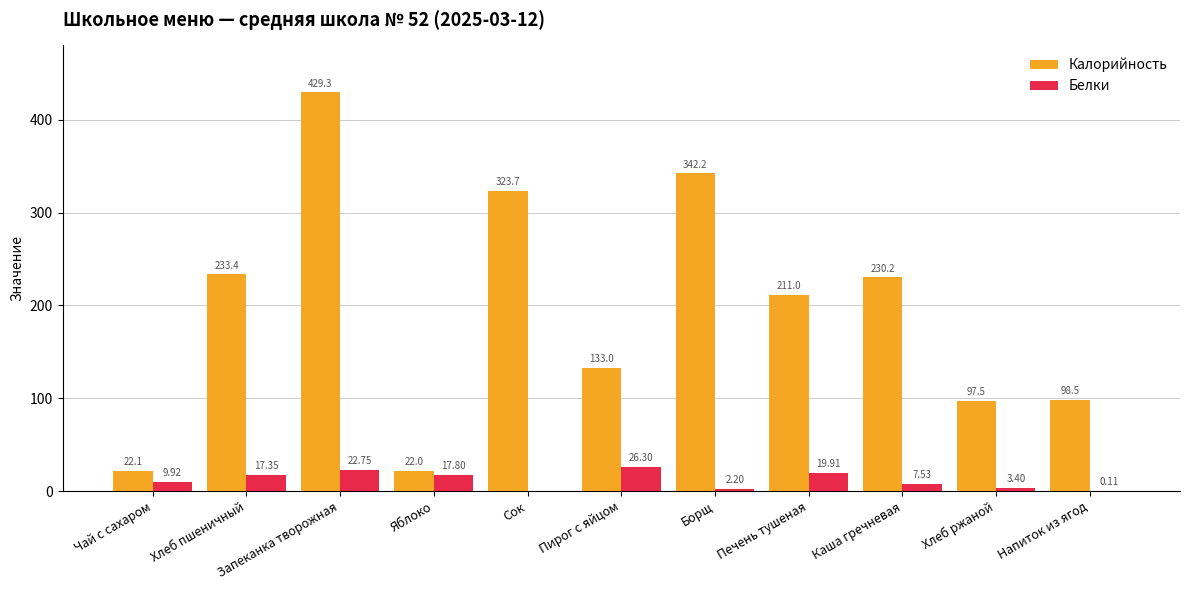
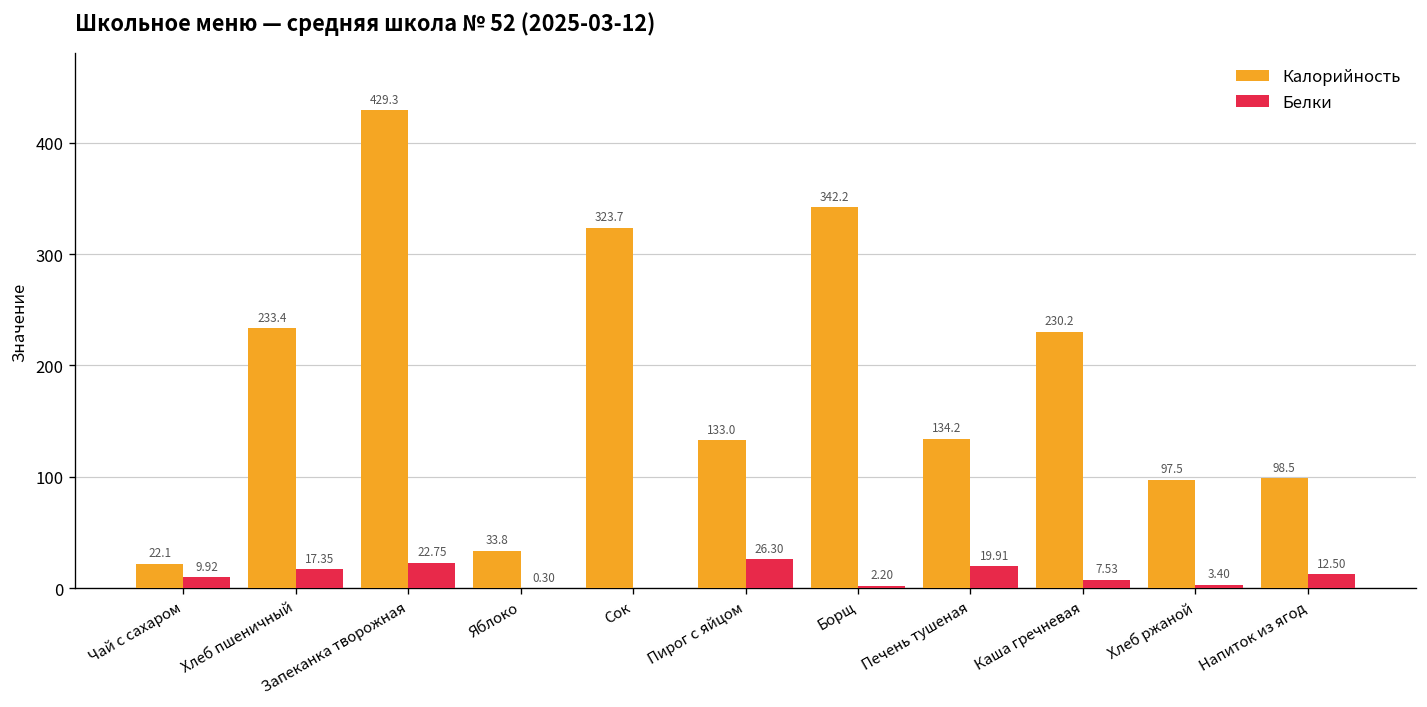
  {
    "Калорийность": {
      "Чай с сахаром": 22.1,
      "Хлеб пшеничный": 233.4,
      "Запеканка творожная": 429.3,
-     "Яблоко": 22.0,
+     "Яблоко": 33.8,
      "Сок": 323.7,
      "Пирог с яйцом": 133.0,
      "Борщ": 342.2,
-     "Печень тушеная": 211.0,
+     "Печень тушеная": 134.2,
      "Каша гречневая": 230.2,
      "Хлеб ржаной": 97.5,
      "Напиток из ягод": 98.5
    },
    "Белки": {
      "Чай с сахаром": 9.92,
      "Хлеб пшеничный": 17.35,
      "Запеканка творожная": 22.75,
-     "Яблоко": 17.80,
+     "Яблоко": 0.30,
      "Пирог с яйцом": 26.30,
      "Борщ": 2.20,
      "Печень тушеная": 19.91,
      "Каша гречневая": 7.53,
      "Хлеб ржаной": 3.40,
-     "Напиток из ягод": 0.11
+     "Напиток из ягод": 12.50
    }
  }
